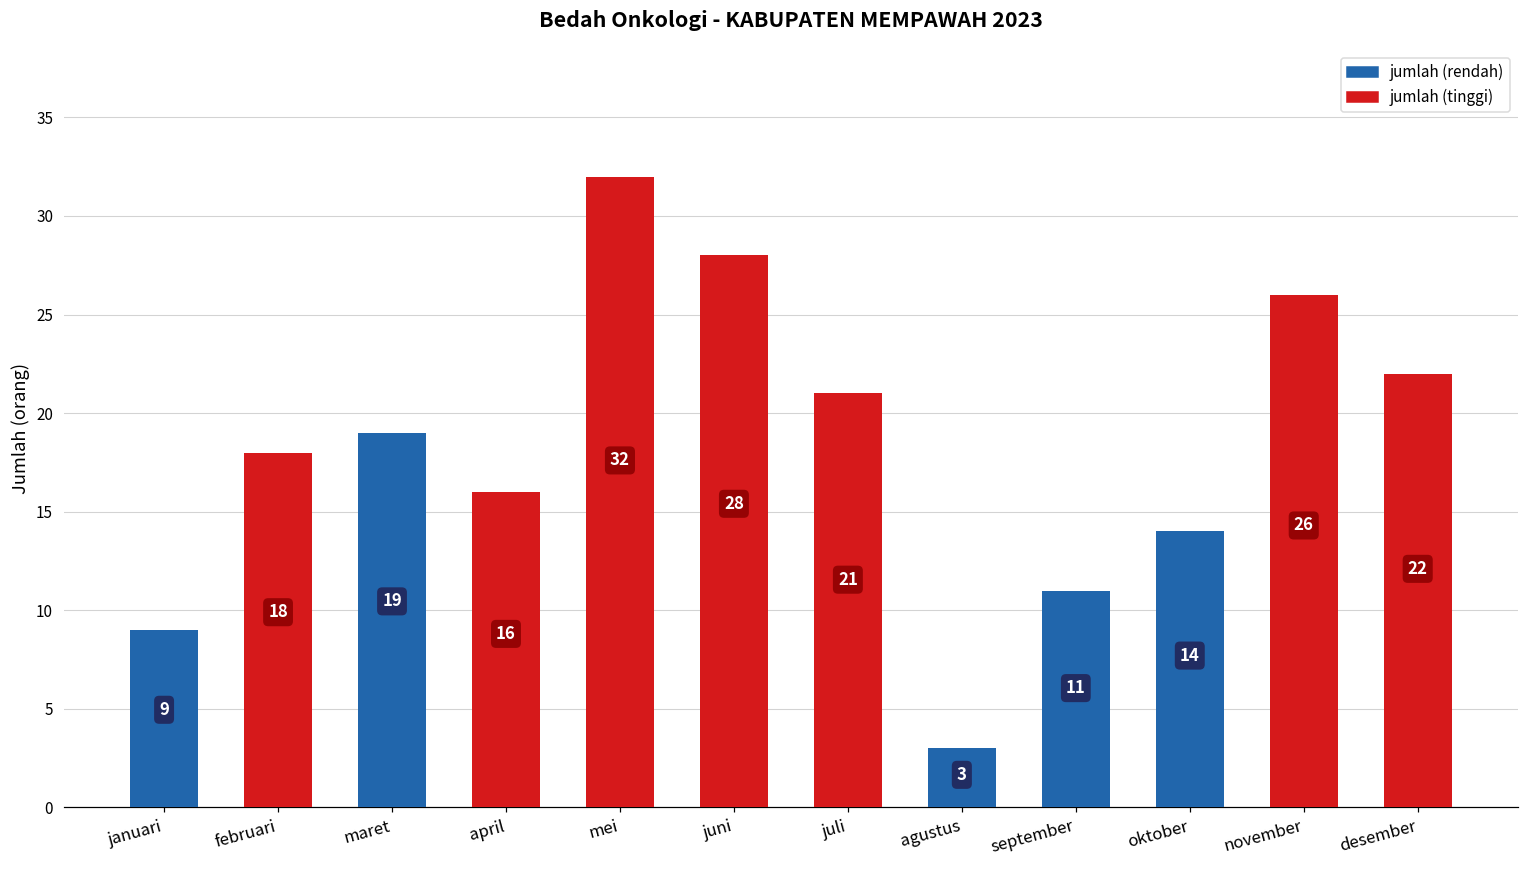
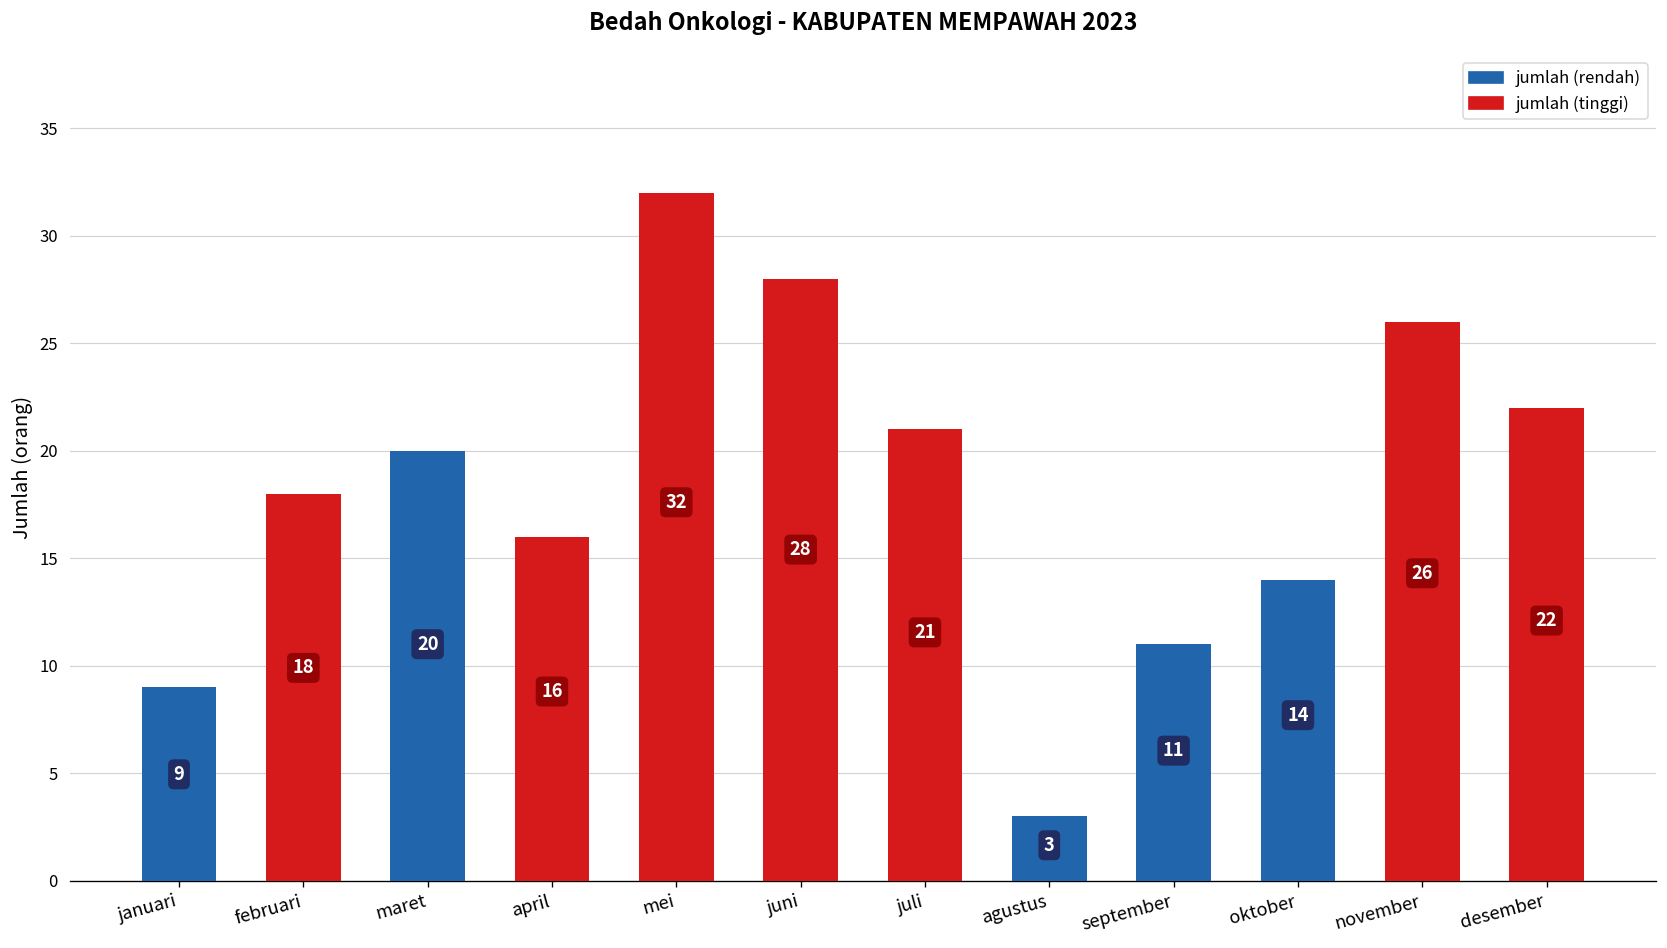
  {
-   "maret": 19
+   "maret": 20
  }
